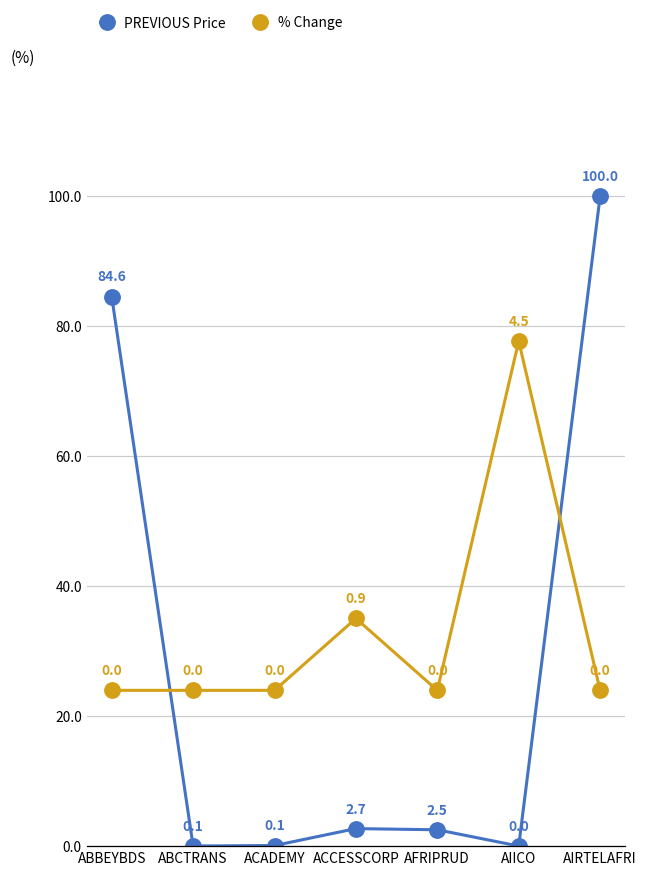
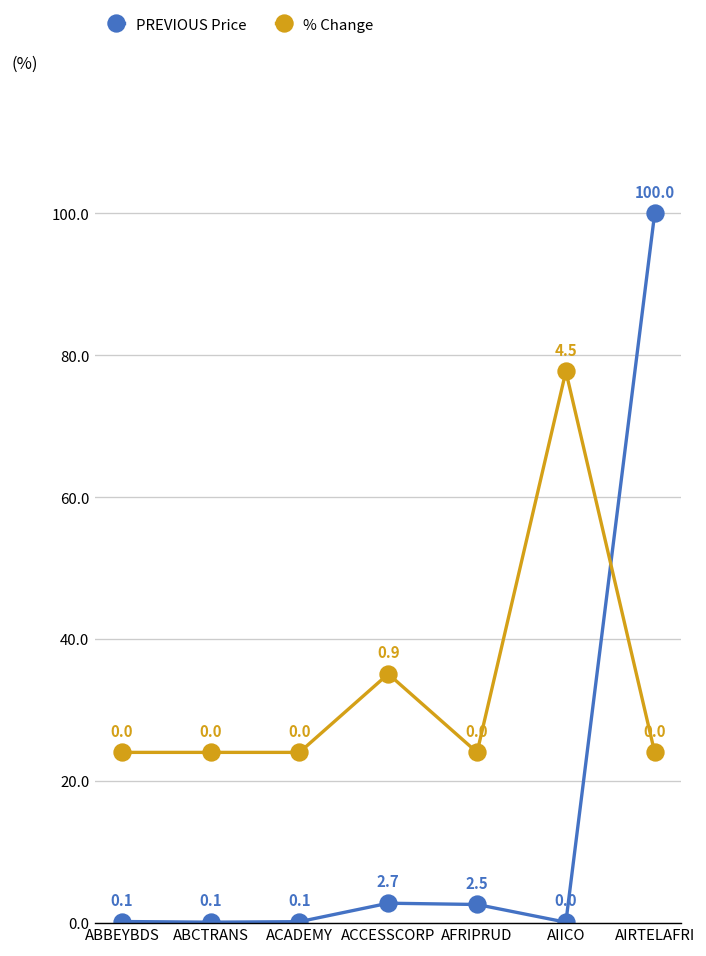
  {
    "PREVIOUS Price": {
-     "ABBEYBDS": 84.6,
+     "ABBEYBDS": 0.1,
      "ABCTRANS": 0.1,
      "ACADEMY": 0.1,
      "ACCESSCORP": 2.7,
      "AFRIPRUD": 2.5,
      "AIICO": 0.0,
      "AIRTELAFRI": 100.0
    },
    "% Change": {
      "ABBEYBDS": 0.0,
      "ABCTRANS": 0.0,
      "ACADEMY": 0.0,
      "ACCESSCORP": 0.9,
      "AFRIPRUD": 0.0,
      "AIICO": 4.5,
      "AIRTELAFRI": 0.0
    }
  }
